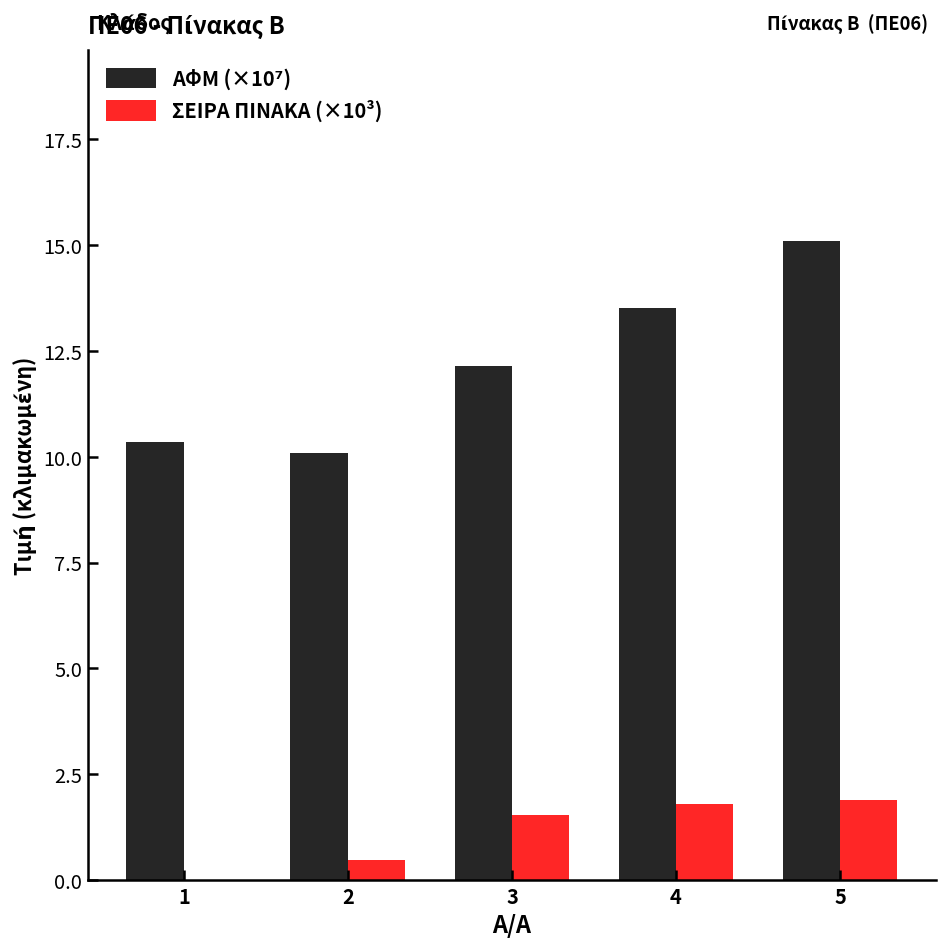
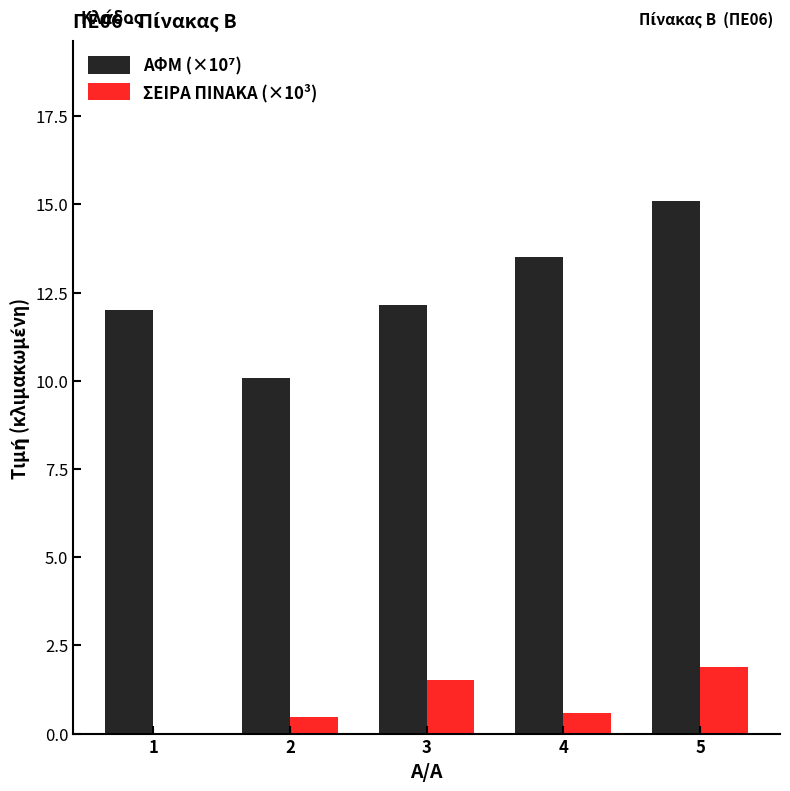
  {
    "ΑΦΜ (×10⁷)": {
-     "1": 10.3,
+     "1": 12.0,
      "2": 10.1,
      "3": 12.2,
      "4": 13.5,
      "5": 15.1
    },
    "ΣΕΙΡΑ ΠΙΝΑΚΑ (×10³)": {
      "2": 0.5,
      "3": 1.5,
-     "4": 1.8,
+     "4": 0.6,
      "5": 1.9
    }
  }
